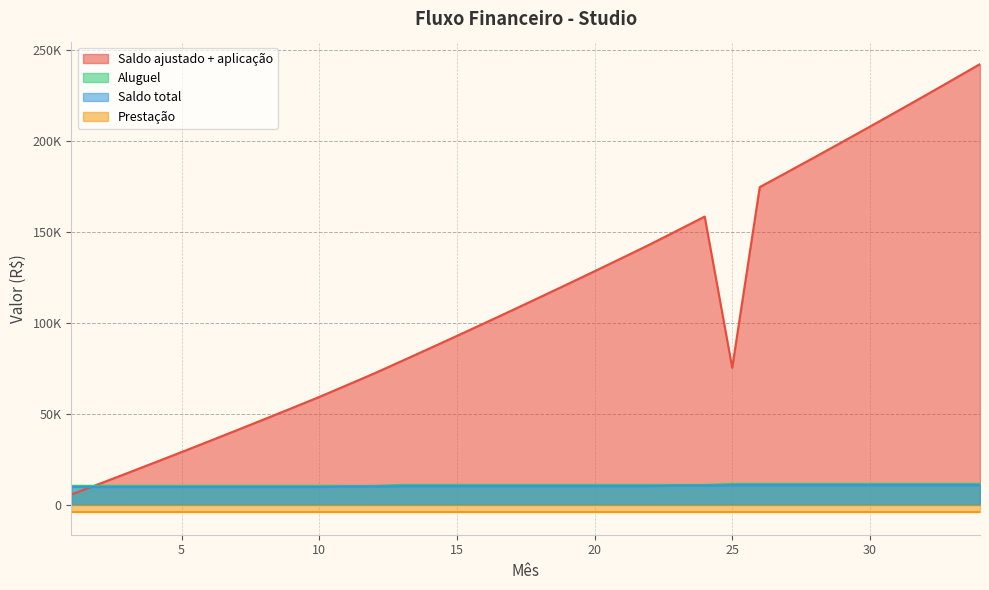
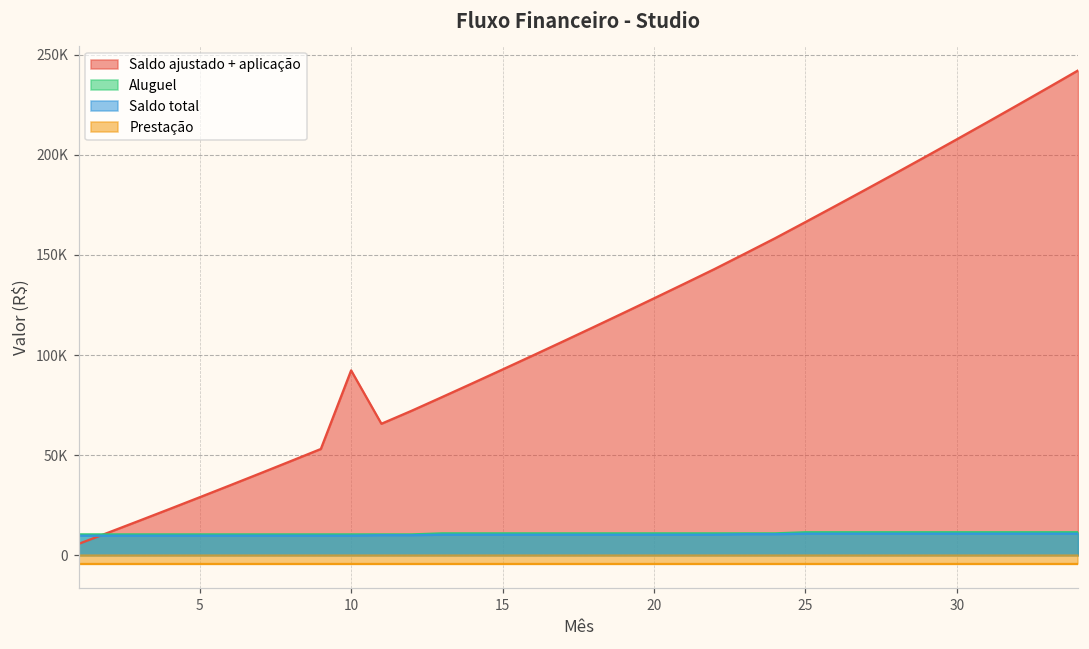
  {
    "Saldo ajustado + aplicação": {
      "5": 29000,
-     "10": 59000,
+     "10": 92000,
      "15": 93000,
      "20": 128000,
-     "25": 75000,
+     "25": 166000,
      "30": 208000
    }
  }
